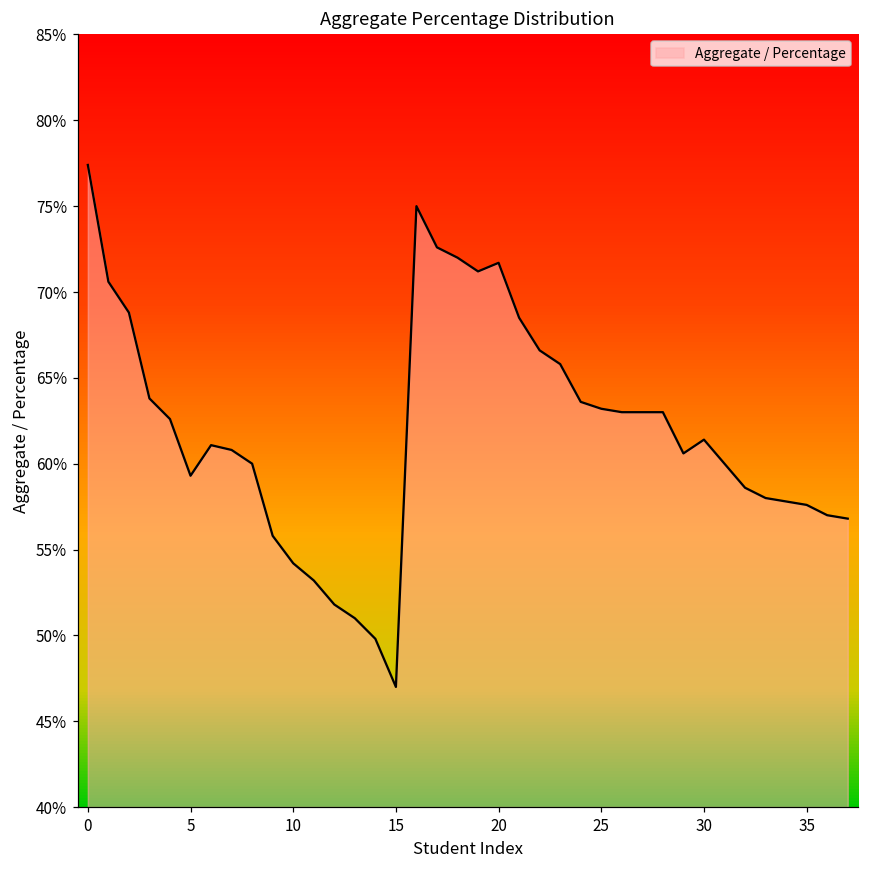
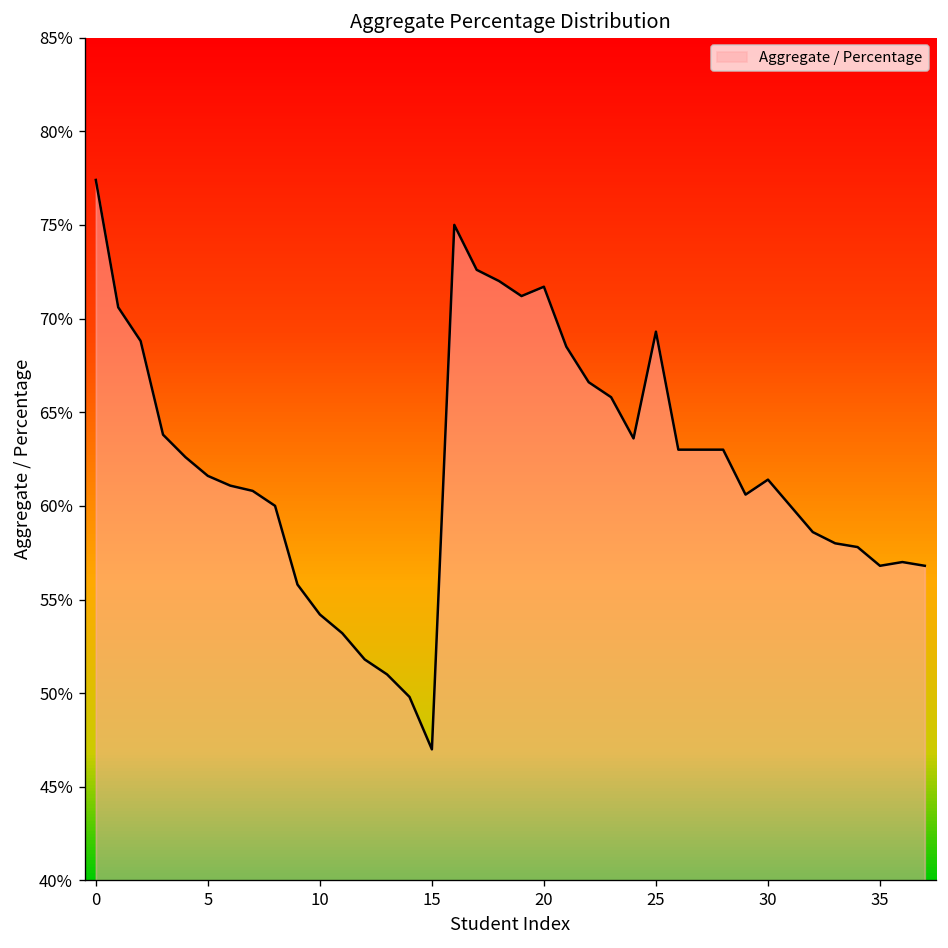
  {
    "0": "77.4%",
-   "5": "59.3%",
+   "5": "61.6%",
    "10": "54.2%",
    "15": "47.0%",
    "20": "71.7%",
-   "25": "63.2%",
+   "25": "69.3%",
    "30": "61.4%",
-   "35": "57.6%"
+   "35": "56.8%"
  }
